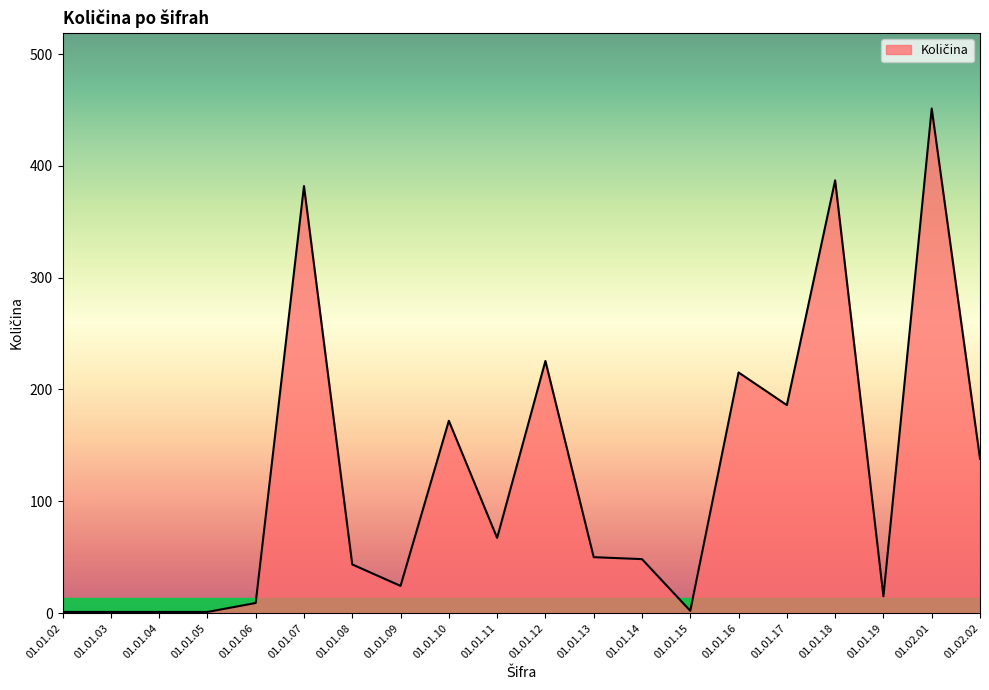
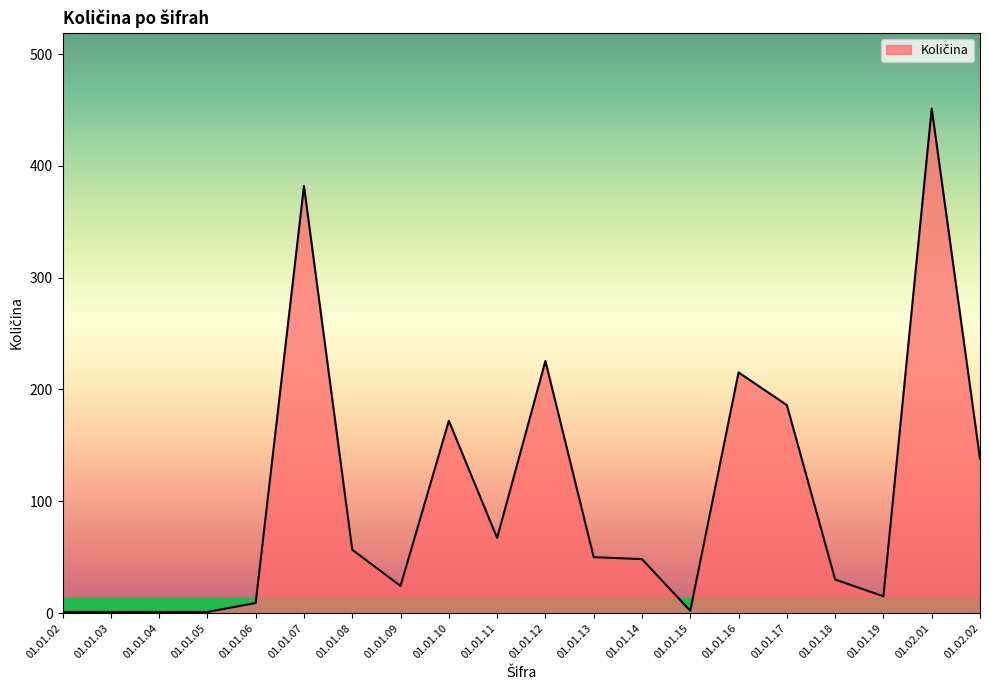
  {
    "01.01.07": 382,
-   "01.01.08": 43,
+   "01.01.08": 57,
    "01.01.09": 24,
    "01.01.10": 172,
    "01.01.11": 67,
    "01.01.12": 225,
    "01.01.13": 50,
    "01.01.14": 48,
    "01.01.16": 215,
    "01.01.17": 186,
-   "01.01.18": 387,
+   "01.01.18": 30,
    "01.01.19": 15,
    "01.02.01": 451,
    "01.02.02": 138
  }
